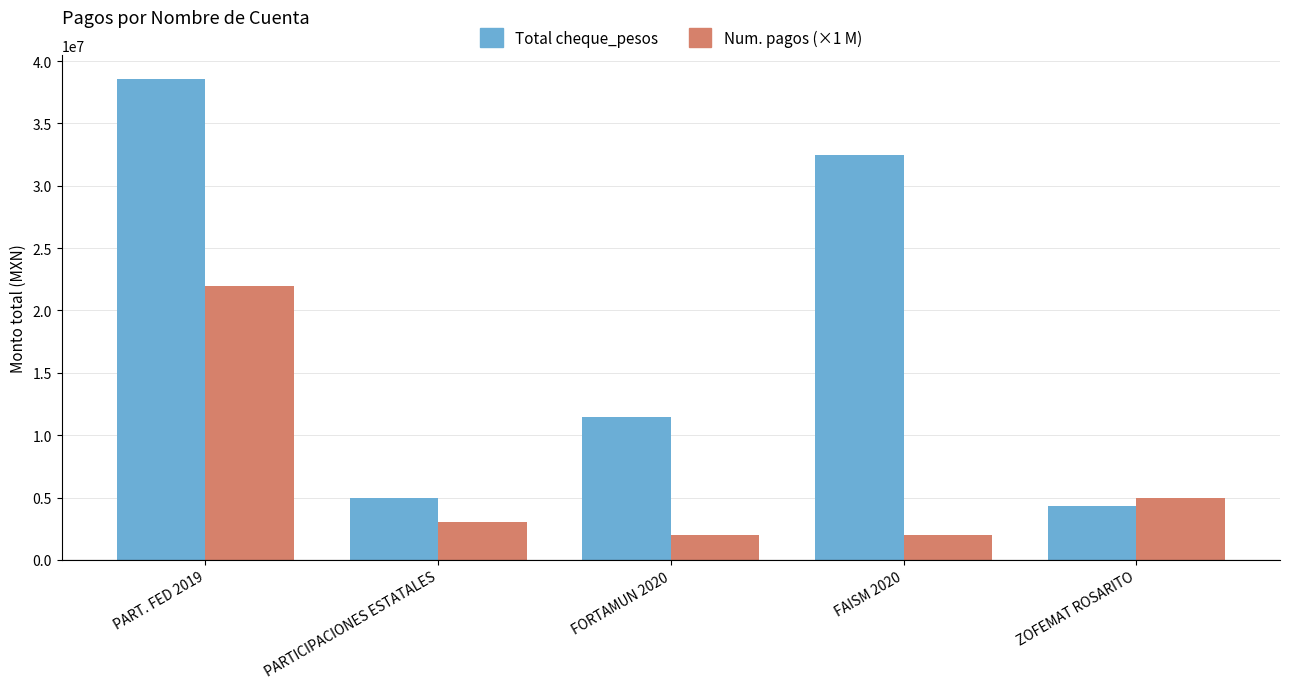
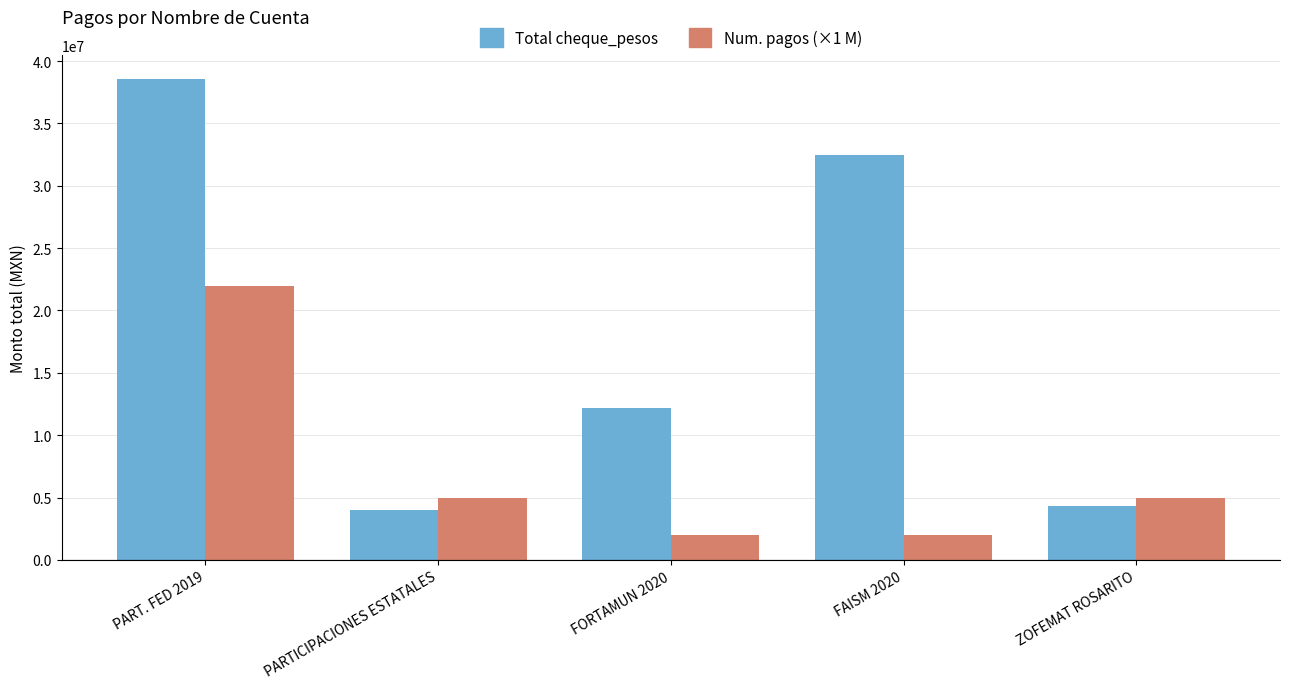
  {
    "Total cheque_pesos": {
      "PART. FED 2019": 38600000,
-     "PARTICIPACIONES ESTATALES": 4900000,
-     "FORTAMUN 2020": 11400000,
+     "PARTICIPACIONES ESTATALES": 4000000,
+     "FORTAMUN 2020": 12200000,
      "FAISM 2020": 32400000,
      "ZOFEMAT ROSARITO": 4300000
    },
    "Num. pagos (×1 M)": {
      "PART. FED 2019": 22000000,
-     "PARTICIPACIONES ESTATALES": 3000000,
+     "PARTICIPACIONES ESTATALES": 5000000,
      "FORTAMUN 2020": 2000000,
      "FAISM 2020": 2000000,
      "ZOFEMAT ROSARITO": 5000000
    }
  }
